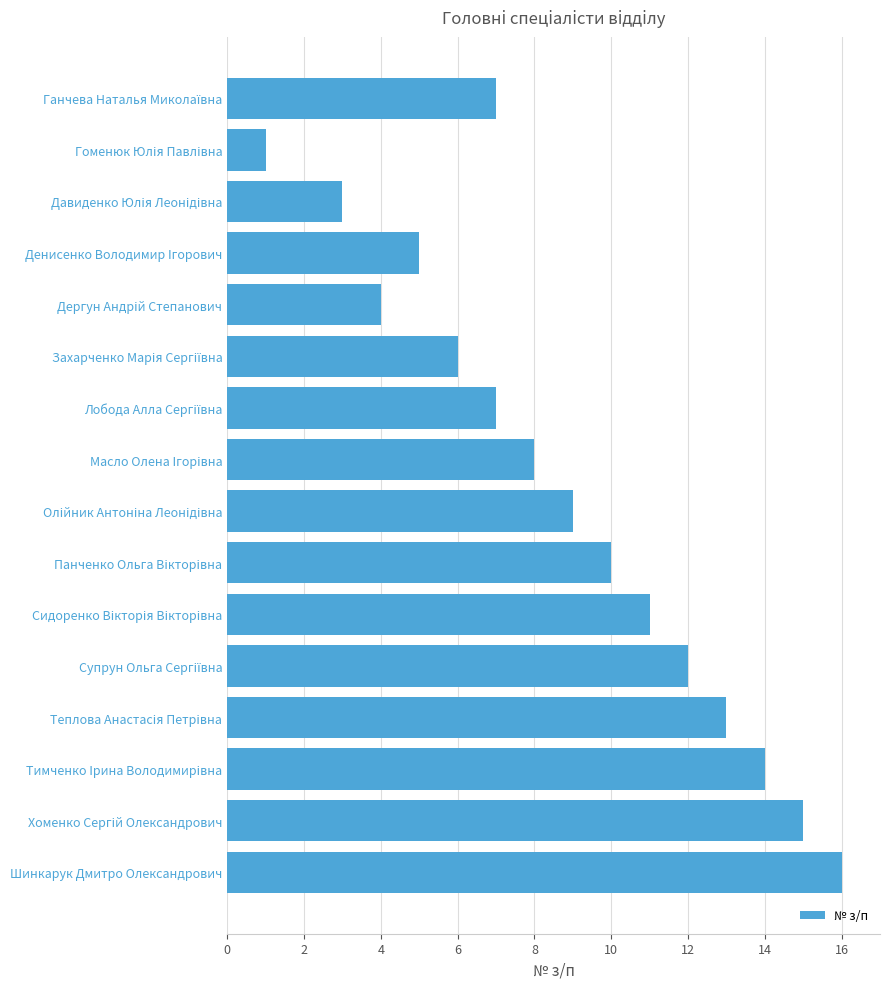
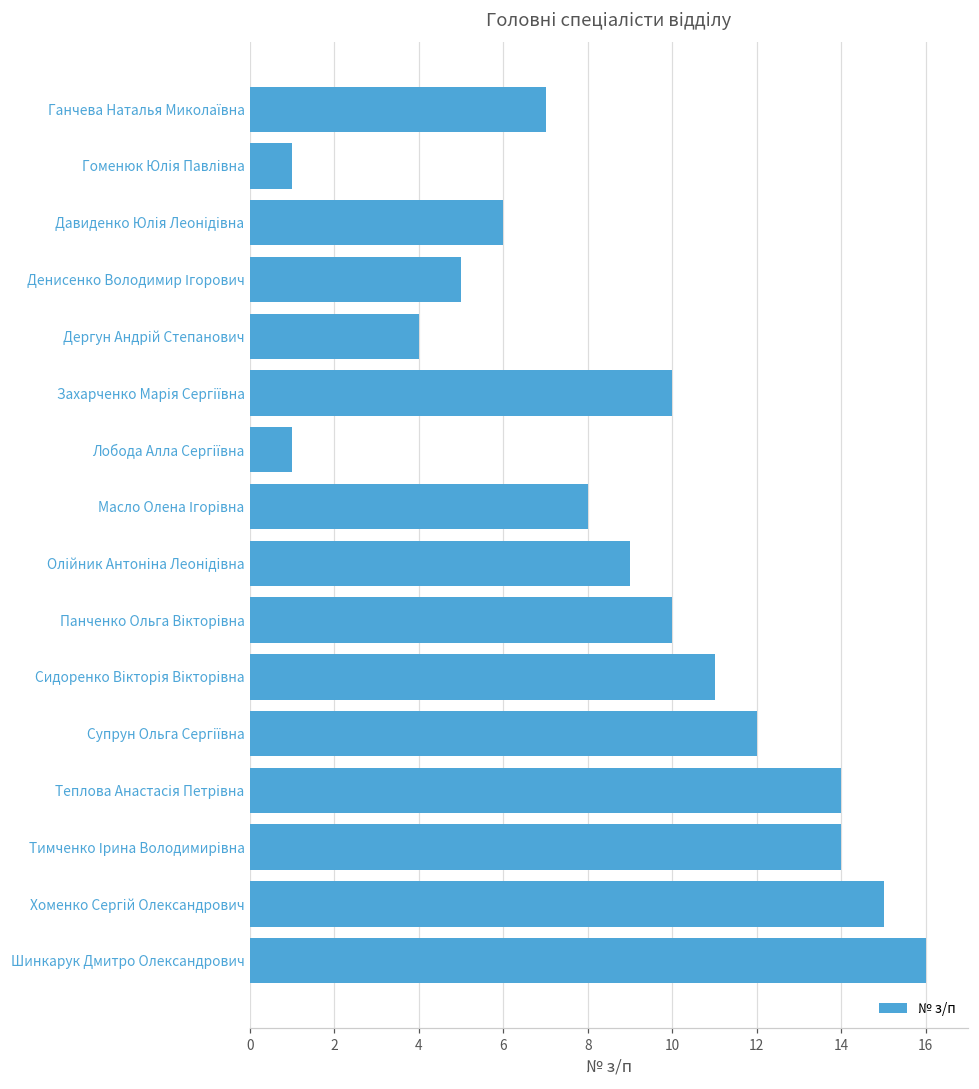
  {
    "Ганчева Наталья Миколаївна": 7,
    "Гоменюк Юлія Павлівна": 1,
-   "Давиденко Юлія Леонідівна": 3,
+   "Давиденко Юлія Леонідівна": 6,
    "Денисенко Володимир Ігорович": 5,
    "Дергун Андрій Степанович": 4,
-   "Захарченко Марія Сергіївна": 6,
-   "Лобода Алла Сергіївна": 7,
+   "Захарченко Марія Сергіївна": 10,
+   "Лобода Алла Сергіївна": 1,
    "Масло Олена Ігорівна": 8,
    "Олійник Антоніна Леонідівна": 9,
    "Панченко Ольга Вікторівна": 10,
    "Сидоренко Вікторія Вікторівна": 11,
    "Супрун Ольга Сергіївна": 12,
-   "Теплова Анастасія Петрівна": 13,
+   "Теплова Анастасія Петрівна": 14,
    "Тимченко Ірина Володимирівна": 14,
    "Хоменко Сергій Олександрович": 15,
    "Шинкарук Дмитро Олександрович": 16
  }
